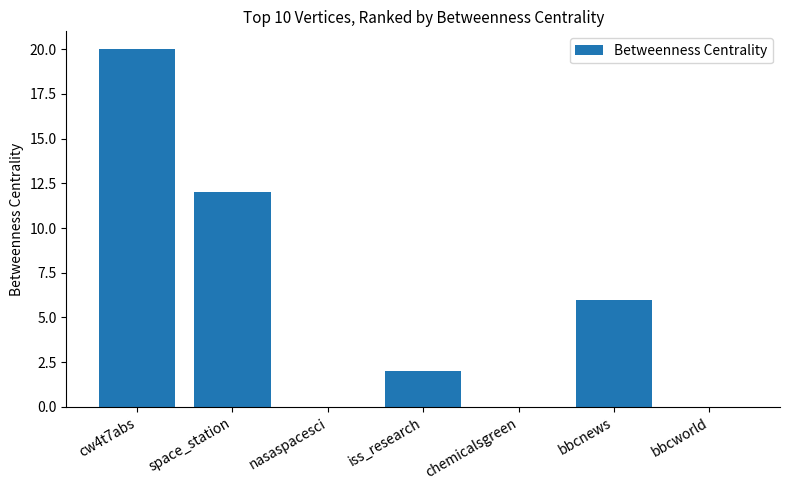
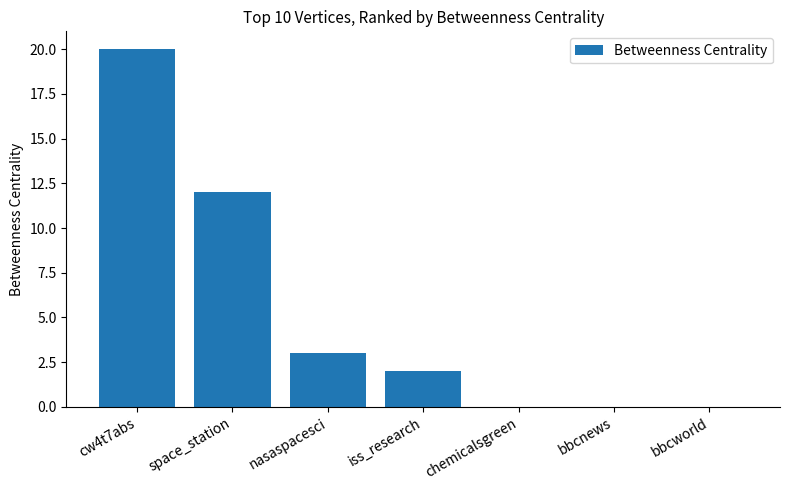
  {
    "cw4t7abs": 20,
    "space_station": 12,
-   "nasaspacesci": 0,
+   "nasaspacesci": 3,
    "iss_research": 2,
    "chemicalsgreen": 0,
-   "bbcnews": 6,
+   "bbcnews": 0,
    "bbcworld": 0
  }
